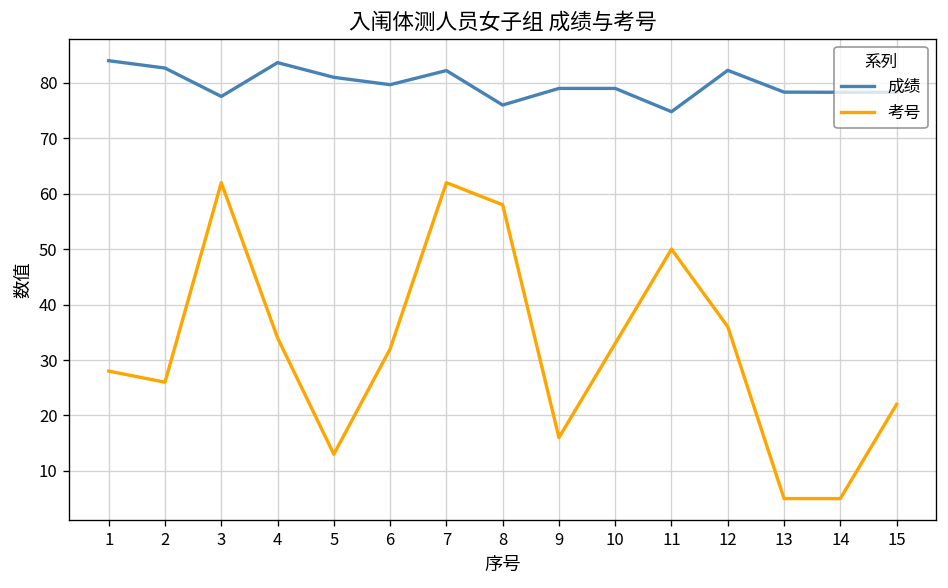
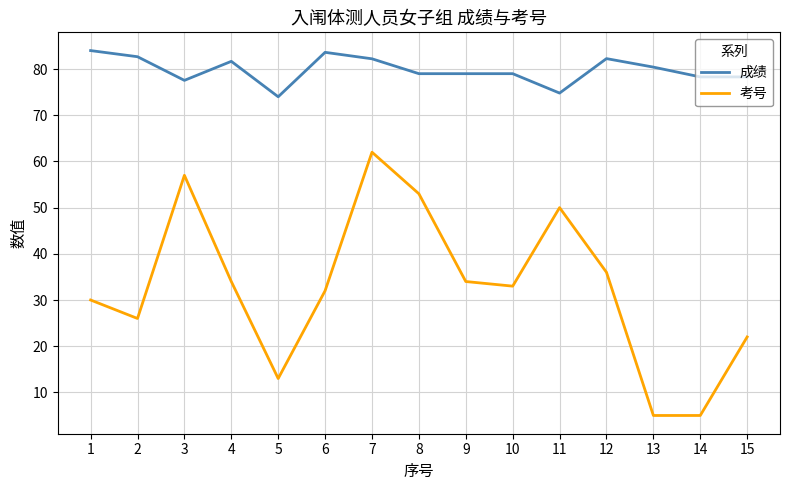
  {
    "成绩": {
      "1": 84,
      "2": 83,
      "3": 78,
-     "4": 84,
-     "5": 81,
-     "6": 80,
+     "4": 82,
+     "5": 74,
+     "6": 84,
      "7": 82,
-     "8": 76,
+     "8": 79,
      "9": 79,
      "10": 79,
      "11": 75,
      "12": 82,
-     "13": 78
+     "13": 80
    },
    "考号": {
-     "1": 28,
+     "1": 30,
      "2": 26,
-     "3": 62,
+     "3": 57,
      "4": 34,
      "5": 13,
      "6": 32,
      "7": 62,
-     "8": 58,
-     "9": 16,
+     "8": 53,
+     "9": 34,
      "10": 33,
      "11": 50,
      "12": 36,
      "13": 5,
      "14": 5,
      "15": 22
    }
  }
